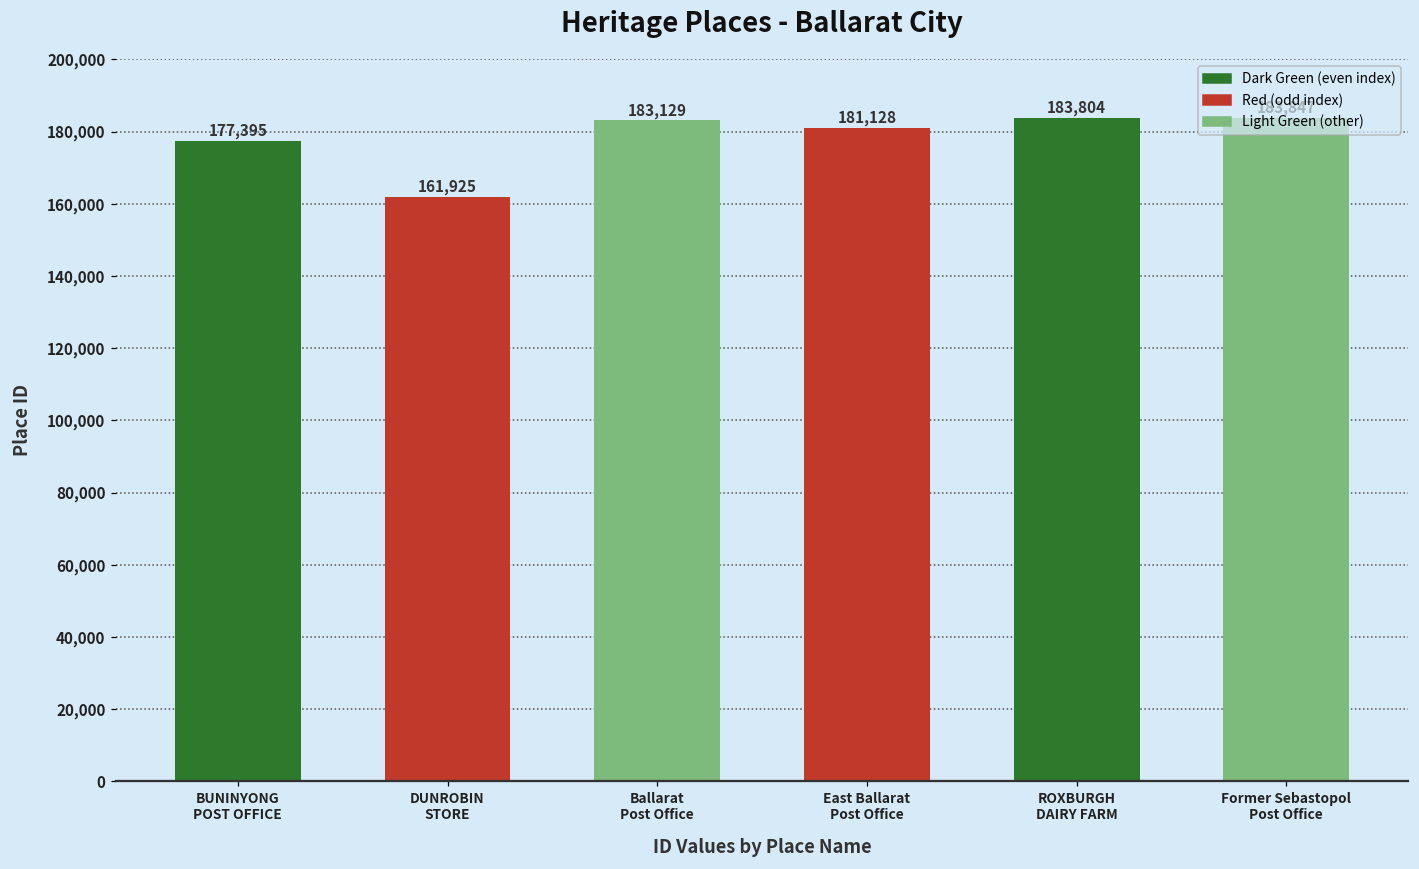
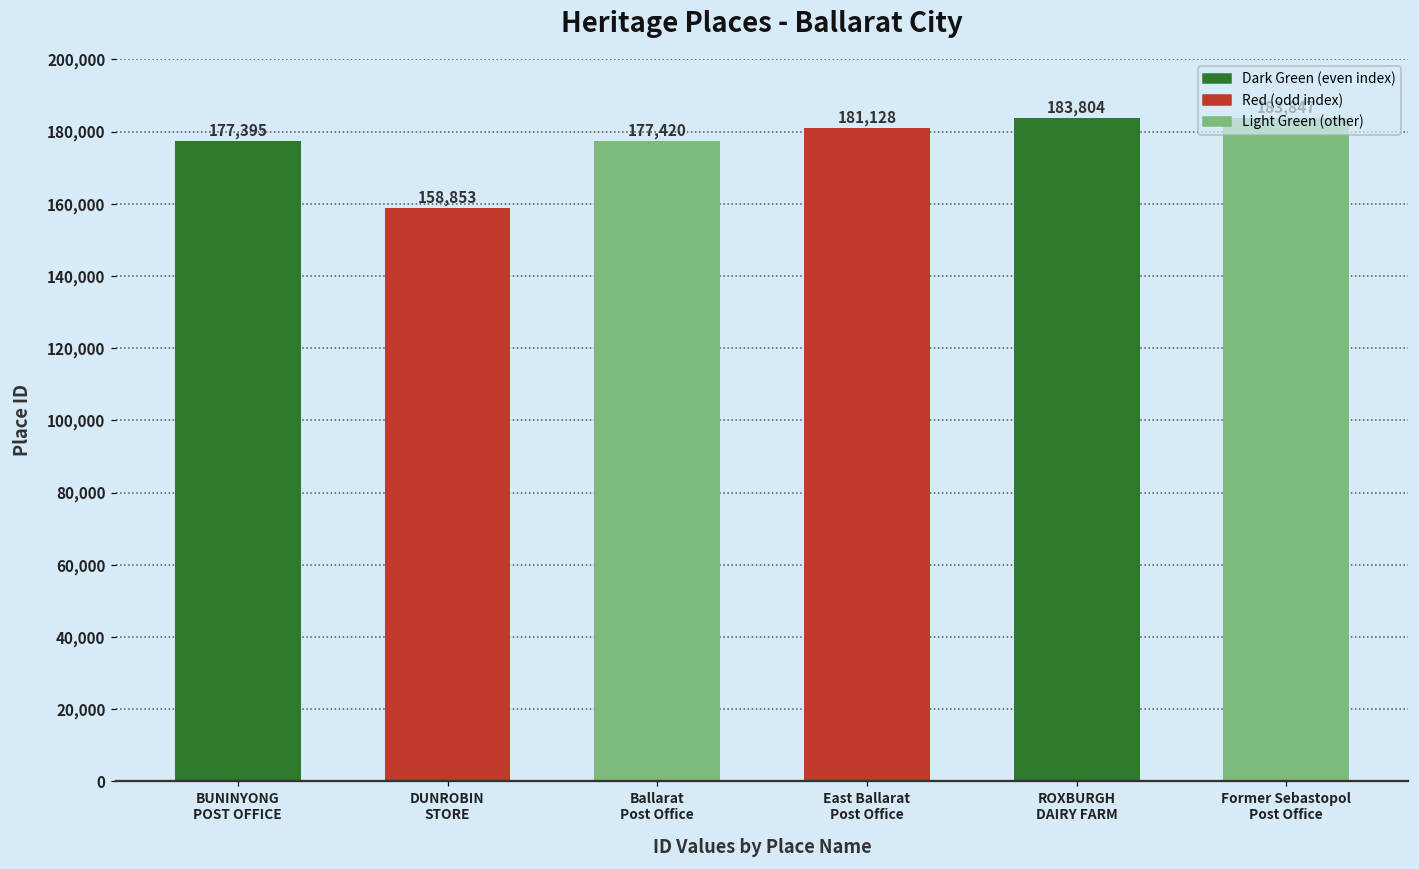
  {
    "BUNINYONG POST OFFICE": "177,395",
-   "DUNROBIN STORE": "161,925",
-   "Ballarat Post Office": "183,129",
+   "DUNROBIN STORE": "158,853",
+   "Ballarat Post Office": "177,420",
    "East Ballarat Post Office": "181,128",
    "ROXBURGH DAIRY FARM": "183,804"
  }
